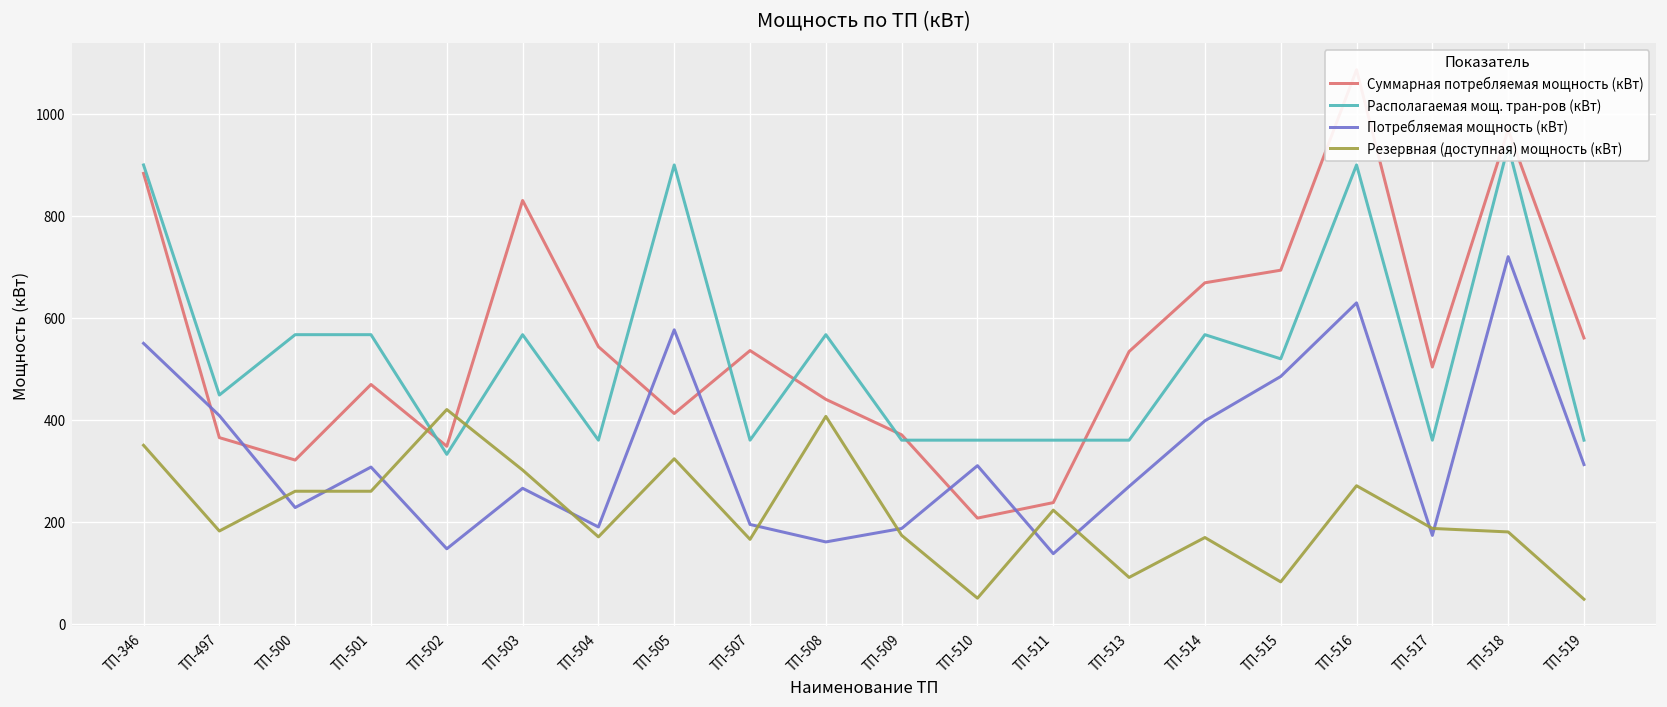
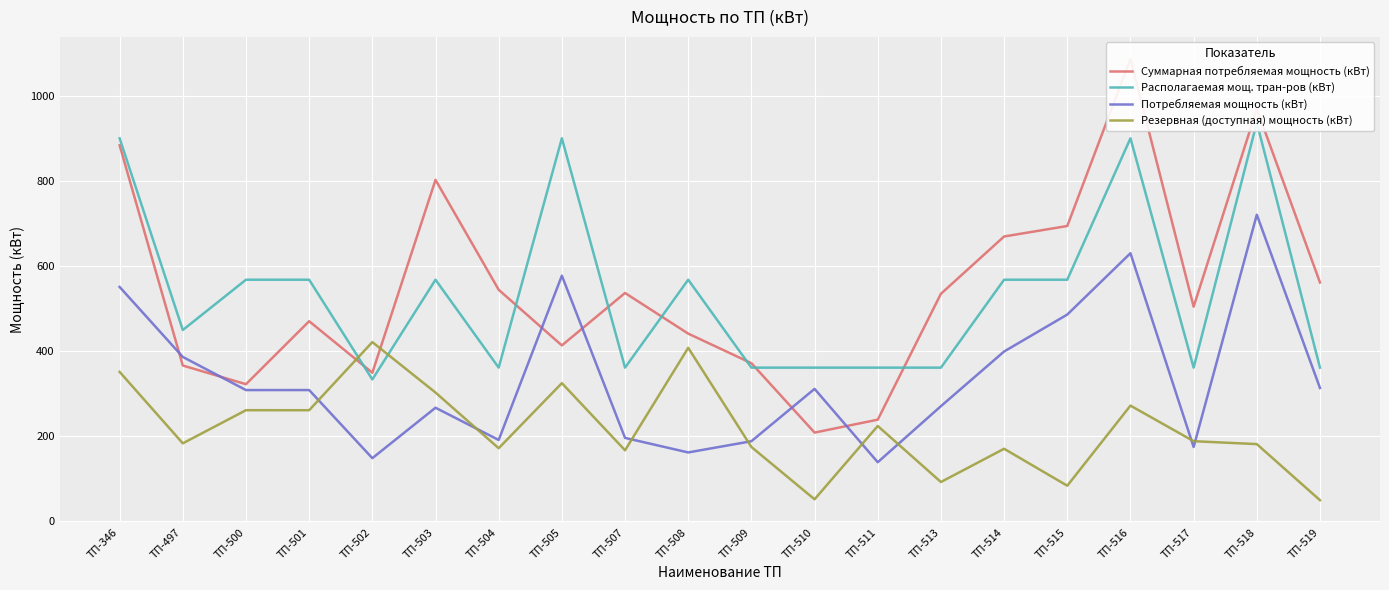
  {
    "Суммарная потребляемая мощность (кВт)": {
      "ТП-346": 880,
      "ТП-497": 370,
      "ТП-500": 320,
      "ТП-501": 470,
      "ТП-502": 350,
-     "ТП-503": 830,
+     "ТП-503": 800,
      "ТП-504": 540,
      "ТП-505": 410,
      "ТП-507": 540,
      "ТП-508": 440,
      "ТП-509": 370,
      "ТП-510": 210,
      "ТП-511": 240,
      "ТП-513": 530,
      "ТП-514": 670,
      "ТП-515": 690,
      "ТП-517": 500,
      "ТП-519": 560
    },
    "Располагаемая мощ. тран-ров (кВт)": {
      "ТП-346": 900,
      "ТП-497": 450,
      "ТП-500": 570,
      "ТП-501": 570,
      "ТП-502": 330,
      "ТП-503": 570,
      "ТП-504": 360,
      "ТП-505": 900,
      "ТП-507": 360,
      "ТП-508": 570,
      "ТП-509": 360,
      "ТП-510": 360,
      "ТП-511": 360,
      "ТП-513": 360,
      "ТП-514": 570,
-     "ТП-515": 520,
+     "ТП-515": 570,
      "ТП-516": 900,
      "ТП-517": 360,
      "ТП-519": 360
    },
    "Потребляемая мощность (кВт)": {
      "ТП-346": 550,
-     "ТП-497": 410,
-     "ТП-500": 230,
+     "ТП-497": 390,
+     "ТП-500": 310,
      "ТП-501": 310,
      "ТП-502": 150,
      "ТП-503": 270,
      "ТП-504": 190,
      "ТП-505": 580,
      "ТП-507": 190,
      "ТП-508": 160,
      "ТП-509": 190,
      "ТП-510": 310,
      "ТП-511": 140,
      "ТП-513": 270,
      "ТП-514": 400,
      "ТП-515": 490,
      "ТП-516": 630,
      "ТП-517": 170,
      "ТП-518": 720,
      "ТП-519": 310
    },
    "Резервная (доступная) мощность (кВт)": {
      "ТП-346": 350,
      "ТП-497": 180,
      "ТП-500": 260,
      "ТП-501": 260,
      "ТП-502": 420,
      "ТП-503": 300,
      "ТП-504": 170,
      "ТП-505": 320,
      "ТП-507": 170,
      "ТП-508": 410,
      "ТП-509": 170,
      "ТП-510": 50,
      "ТП-511": 220,
      "ТП-513": 90,
      "ТП-514": 170,
      "ТП-515": 80,
      "ТП-516": 270,
      "ТП-517": 190,
      "ТП-518": 180,
      "ТП-519": 50
    }
  }
